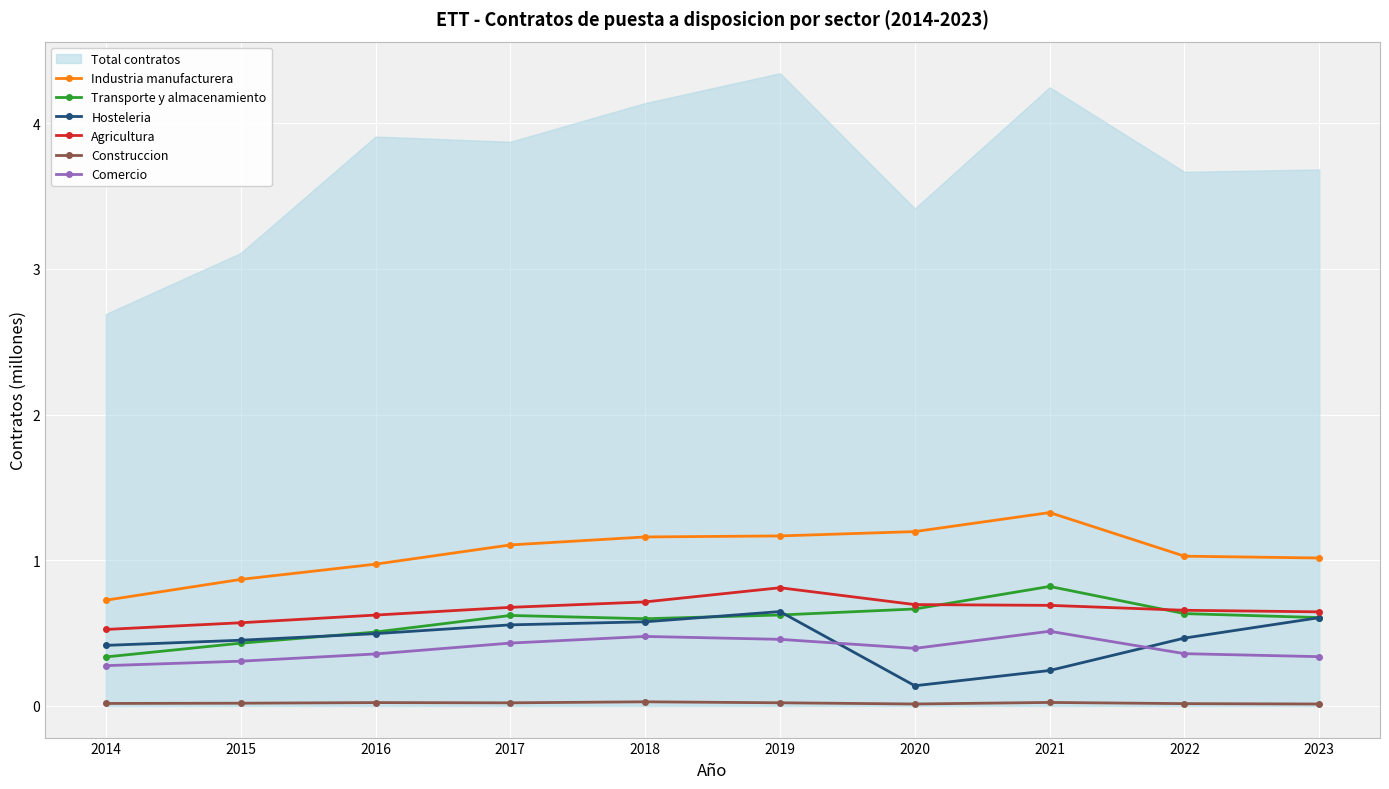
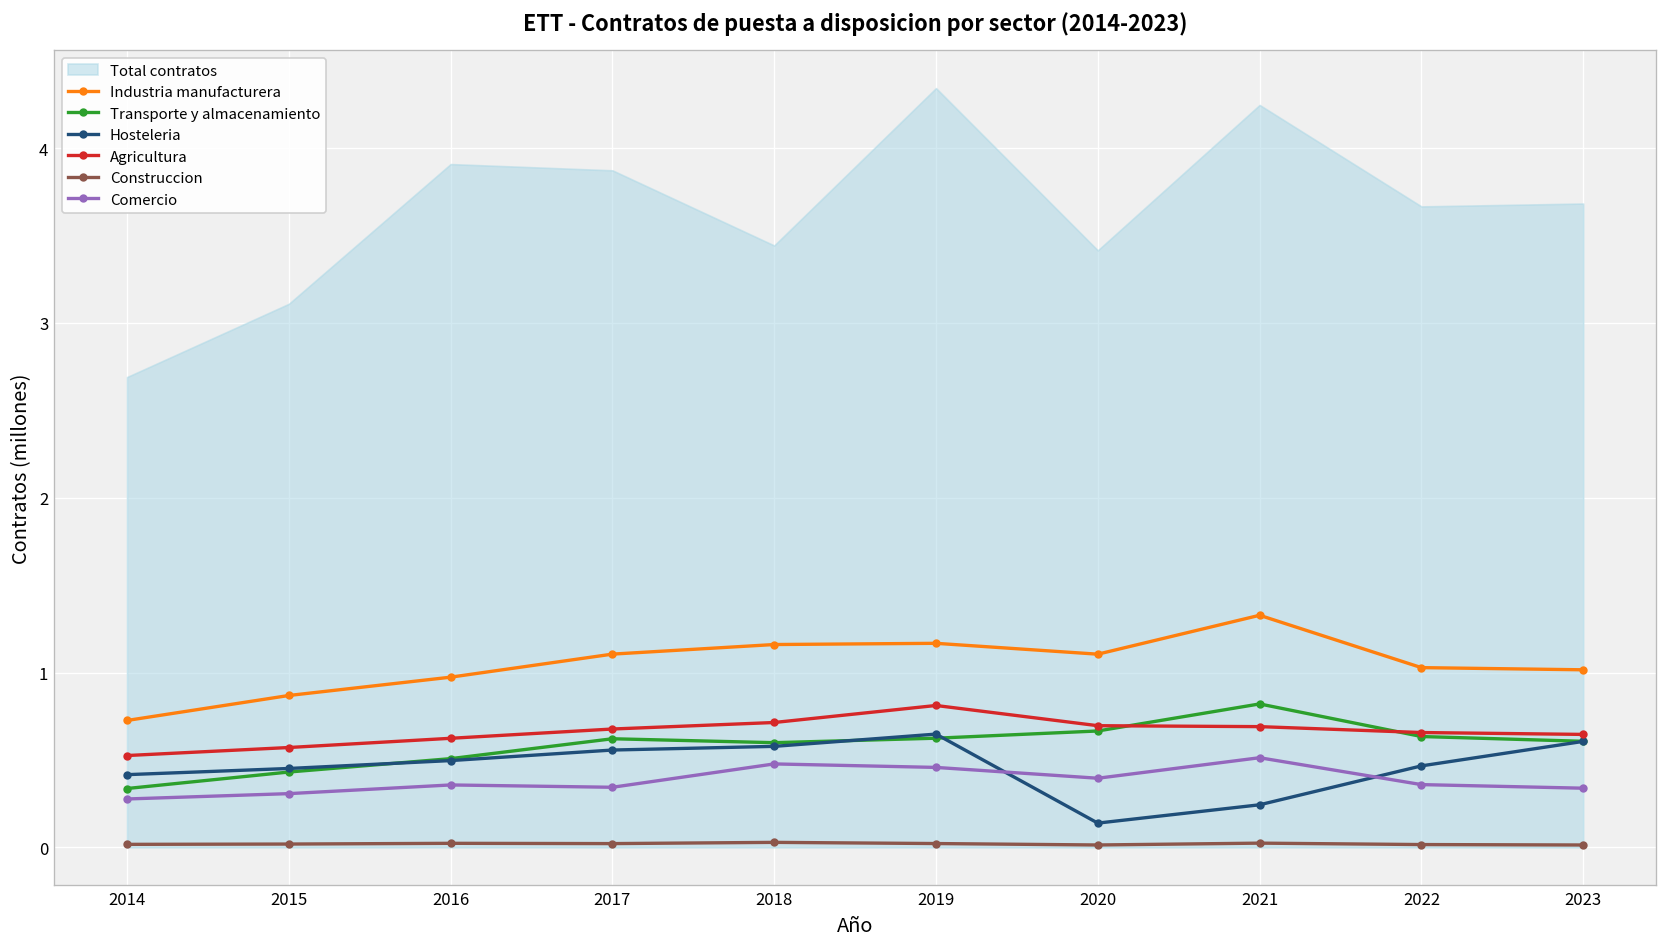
  {
    "Industria manufacturera": {
      "2014": 0.73,
      "2015": 0.87,
      "2016": 0.97,
      "2017": 1.11,
      "2018": 1.16,
      "2019": 1.17,
-     "2020": 1.20,
+     "2020": 1.10,
      "2021": 1.33,
      "2022": 1.03,
      "2023": 1.02
    },
    "Total contratos": {
      "2014": 2.69,
      "2015": 3.11,
      "2016": 3.91,
      "2017": 3.87,
-     "2018": 4.14,
+     "2018": 3.44,
      "2019": 4.34,
      "2020": 3.41,
      "2021": 4.25,
      "2022": 3.67,
      "2023": 3.68
    },
    "Transporte y almacenamiento": {
      "2014": 0.34,
      "2015": 0.43,
      "2017": 0.62,
      "2018": 0.60,
      "2019": 0.62,
      "2020": 0.67,
      "2021": 0.82,
      "2022": 0.63
    },
    "Hosteleria": {
      "2014": 0.42,
      "2015": 0.45,
      "2017": 0.56,
      "2018": 0.58,
      "2019": 0.65,
      "2020": 0.14,
      "2021": 0.24,
      "2022": 0.47
    },
    "Agricultura": {
      "2014": 0.53,
      "2015": 0.57,
      "2016": 0.62,
      "2017": 0.68,
      "2018": 0.71,
      "2019": 0.81,
      "2020": 0.70,
      "2021": 0.69,
      "2022": 0.66,
      "2023": 0.65
    },
    "Construccion": {
      "2014": 0.02,
      "2015": 0.02,
      "2016": 0.02,
      "2017": 0.02,
      "2018": 0.03,
      "2019": 0.02,
      "2020": 0.01,
      "2021": 0.02,
      "2022": 0.02,
      "2023": 0.01
    },
    "Comercio": {
      "2014": 0.28,
      "2015": 0.31,
      "2016": 0.36,
-     "2017": 0.43,
+     "2017": 0.34,
      "2018": 0.48,
      "2019": 0.46,
      "2020": 0.40,
      "2021": 0.51,
      "2022": 0.36,
      "2023": 0.34
    }
  }
